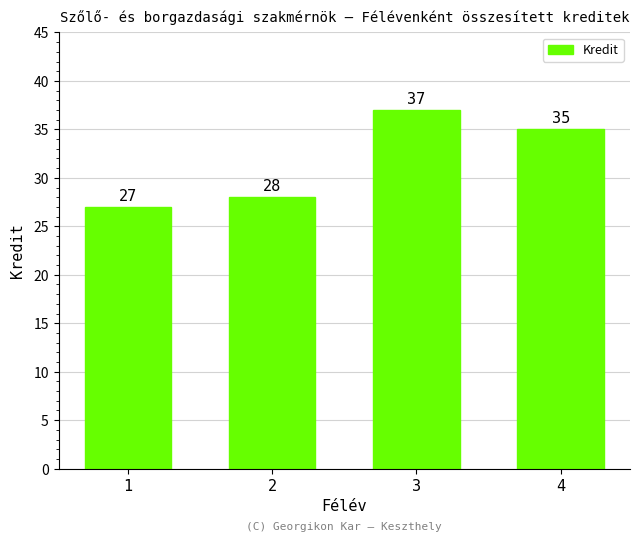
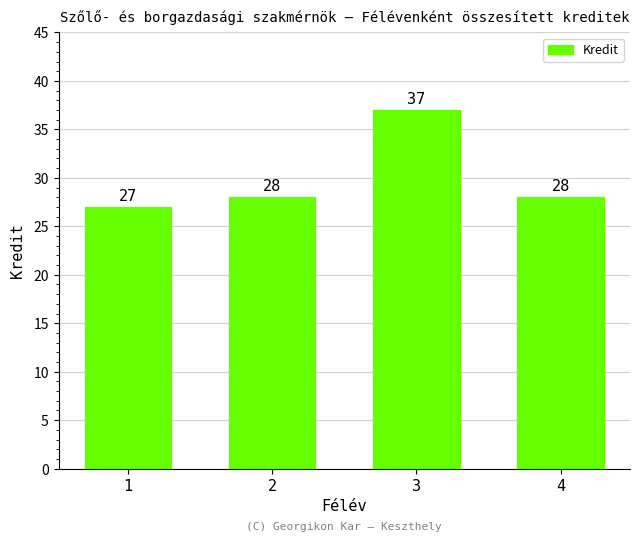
  {
    "1": 27,
    "2": 28,
    "3": 37,
-   "4": 35
+   "4": 28
  }
